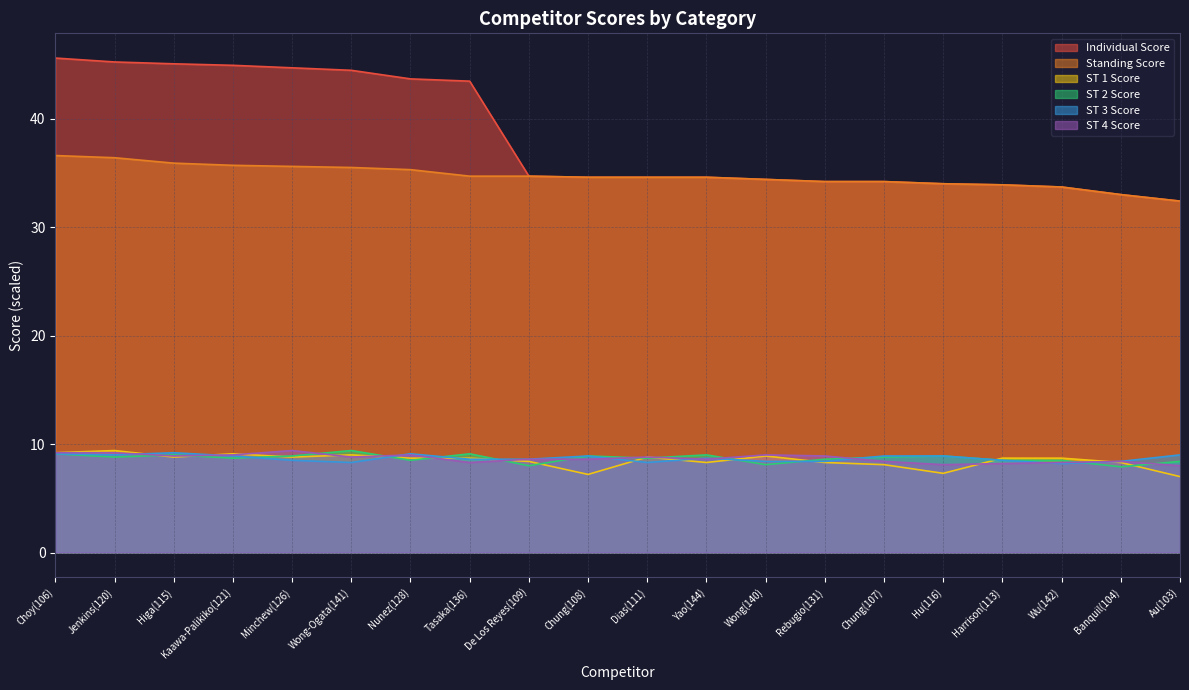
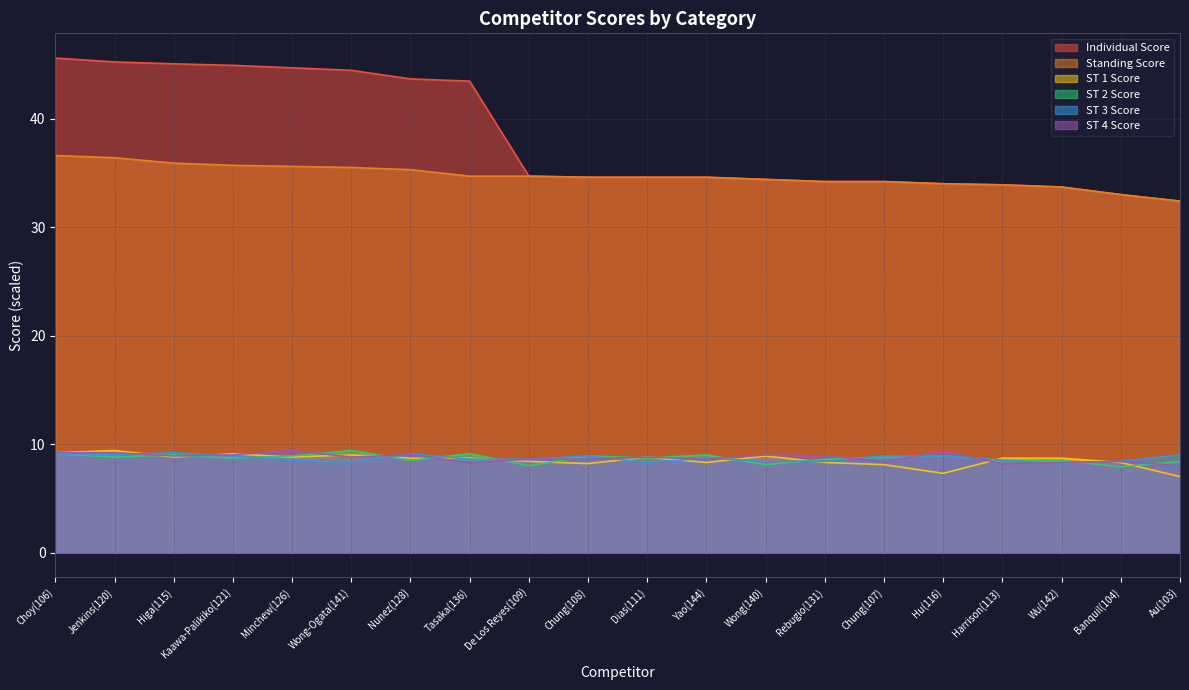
  {
    "ST 1 Score": {
-     "Chung(108)": 7.2,
+     "Chung(108)": 8.2,
      "Yao(144)": 8.3,
      "Chung(107)": 8.1,
      "Hu(116)": 7.3,
      "Au(103)": 7.0
    },
    "ST 2 Score": {
      "Wong-Ogata(141)": 9.4,
      "Tasaka(136)": 9.1,
      "De Los Reyes(109)": 8.0,
      "Yao(144)": 9.0,
      "Wong(140)": 8.1,
      "Banquil(104)": 7.9,
      "Au(103)": 8.4
    },
    "ST 3 Score": {
      "Minchew(126)": 8.5,
      "Wong-Ogata(141)": 8.3,
      "Dias(111)": 8.3,
      "Wong(140)": 8.4,
      "Au(103)": 9.0
    },
    "ST 4 Score": {
      "Minchew(126)": 9.4,
      "Tasaka(136)": 8.3,
      "Chung(108)": 8.6,
      "Rebugio(131)": 8.9,
      "Chung(107)": 8.4,
-     "Hu(116)": 8.1,
+     "Hu(116)": 9.3,
      "Harrison(113)": 8.2,
      "Au(103)": 8.0
    }
  }
